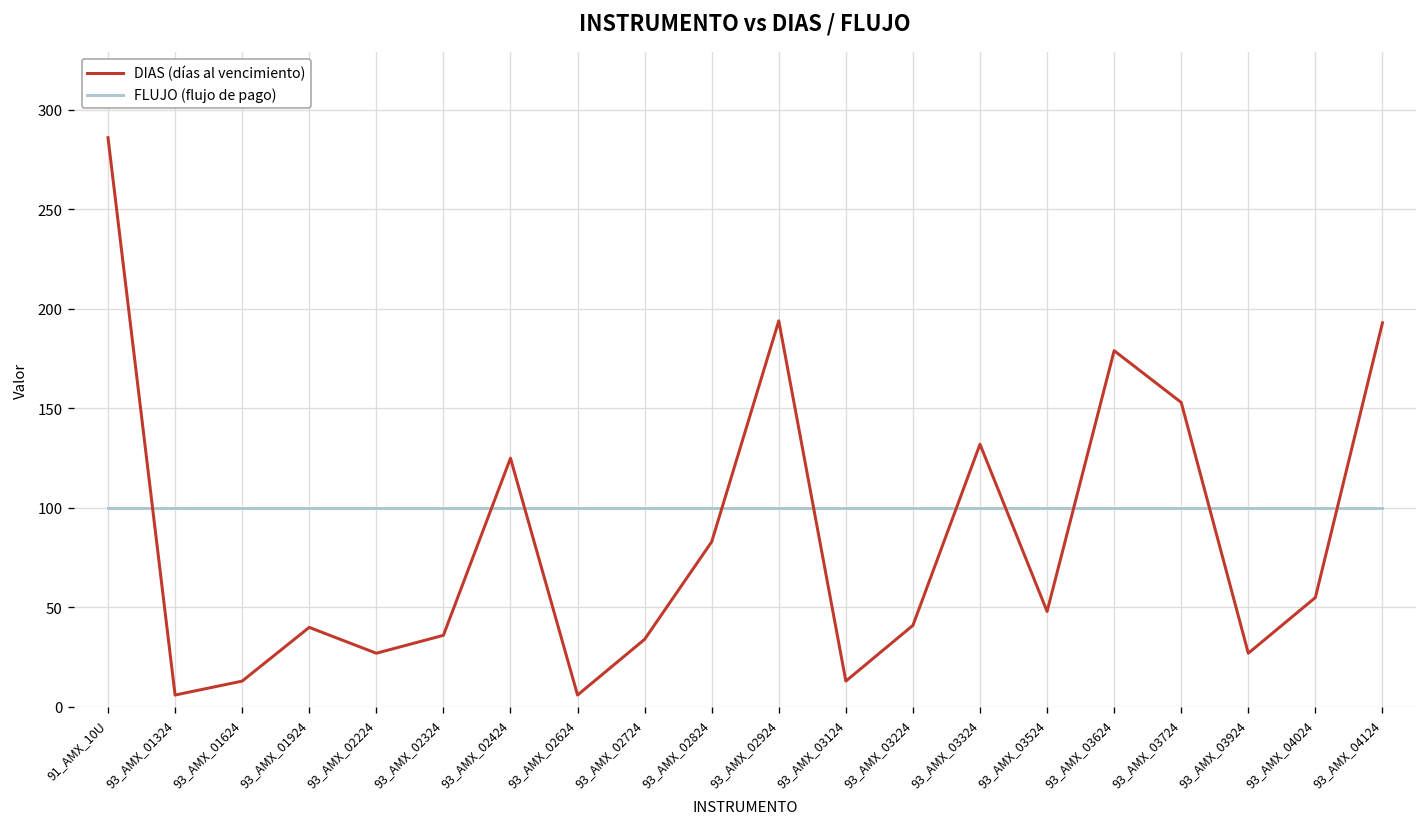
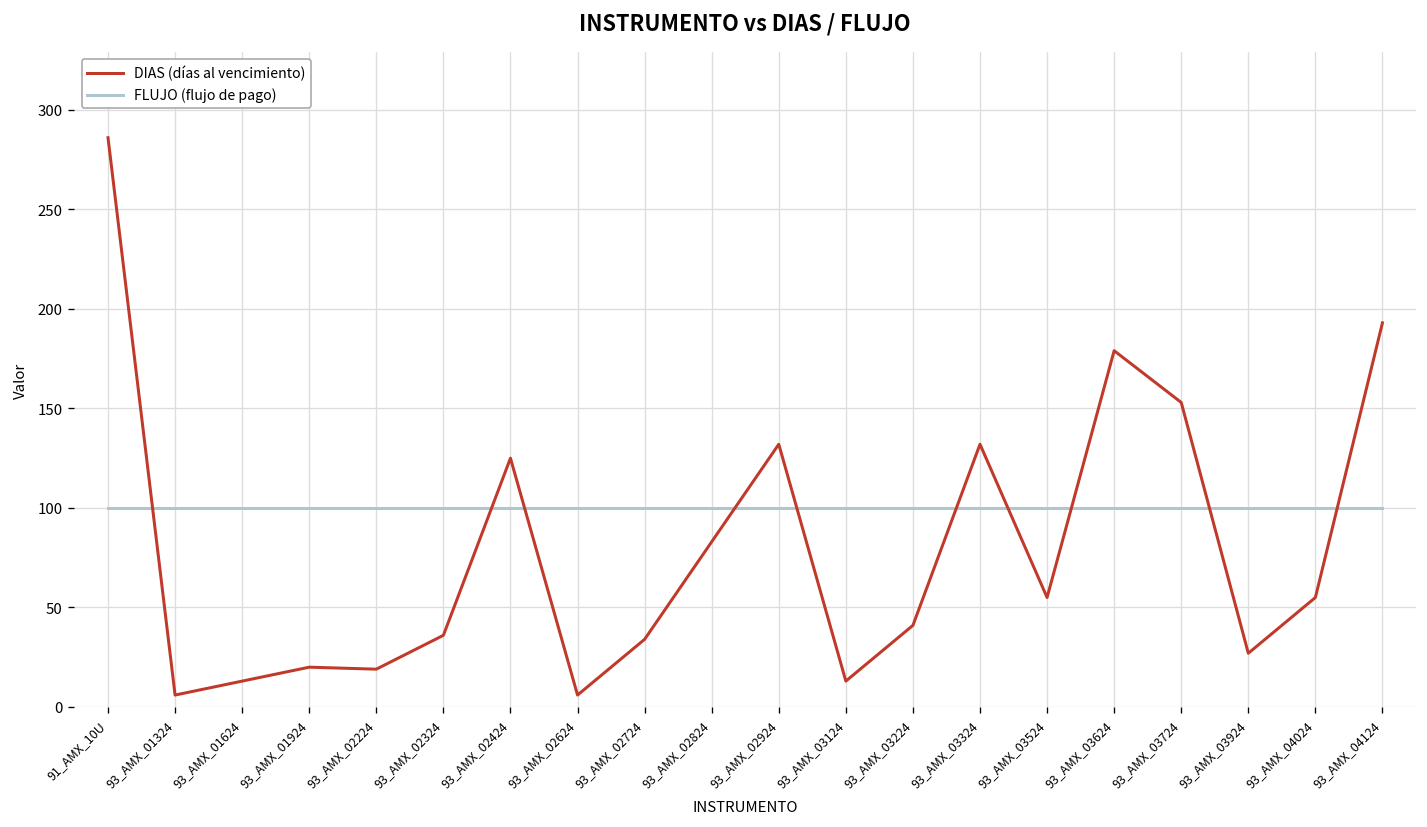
  {
    "DIAS (días al vencimiento)": {
      "91_AMX_10U": 286,
      "93_AMX_01324": 6,
      "93_AMX_01624": 13,
-     "93_AMX_01924": 40,
-     "93_AMX_02224": 27,
+     "93_AMX_01924": 20,
+     "93_AMX_02224": 19,
      "93_AMX_02324": 36,
      "93_AMX_02424": 125,
      "93_AMX_02624": 6,
      "93_AMX_02724": 34,
      "93_AMX_02824": 83,
-     "93_AMX_02924": 194,
+     "93_AMX_02924": 132,
      "93_AMX_03124": 13,
      "93_AMX_03224": 41,
      "93_AMX_03324": 132,
-     "93_AMX_03524": 48,
+     "93_AMX_03524": 55,
      "93_AMX_03624": 179,
      "93_AMX_03724": 153,
      "93_AMX_03924": 27,
      "93_AMX_04024": 55,
      "93_AMX_04124": 193
    },
    "FLUJO (flujo de pago)": {
      "91_AMX_10U": 100,
      "93_AMX_01324": 100,
      "93_AMX_01624": 100,
      "93_AMX_01924": 100,
      "93_AMX_02224": 100,
      "93_AMX_02324": 100,
      "93_AMX_02424": 100,
      "93_AMX_02624": 100,
      "93_AMX_02724": 100,
      "93_AMX_02824": 100,
      "93_AMX_02924": 100,
      "93_AMX_03124": 100,
      "93_AMX_03224": 100,
      "93_AMX_03324": 100,
      "93_AMX_03524": 100,
      "93_AMX_03624": 100,
      "93_AMX_03724": 100,
      "93_AMX_03924": 100,
      "93_AMX_04024": 100,
      "93_AMX_04124": 100
    }
  }
